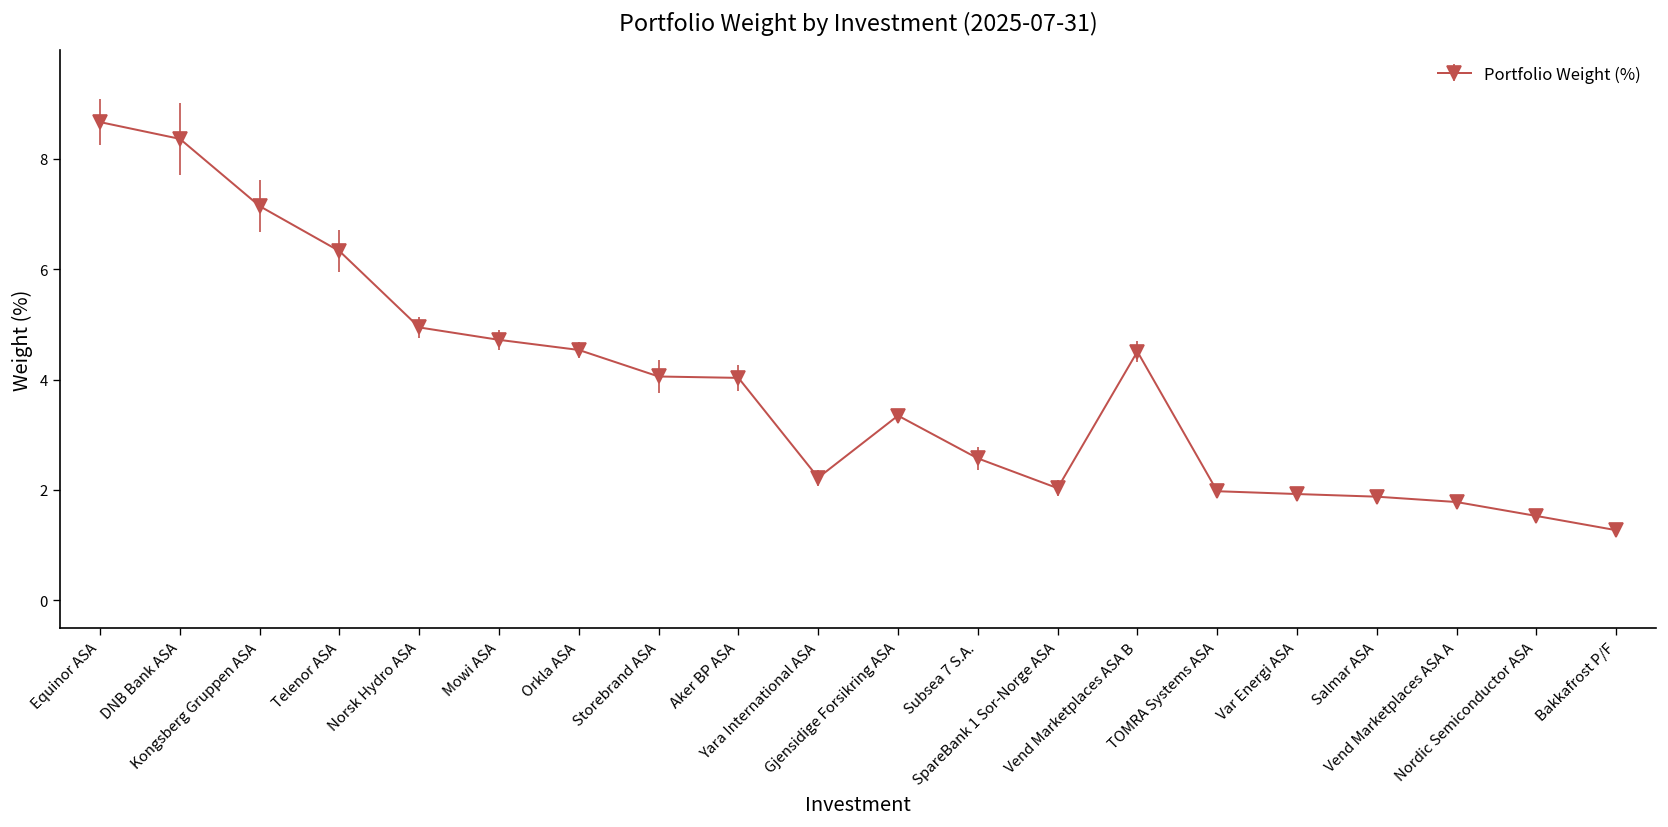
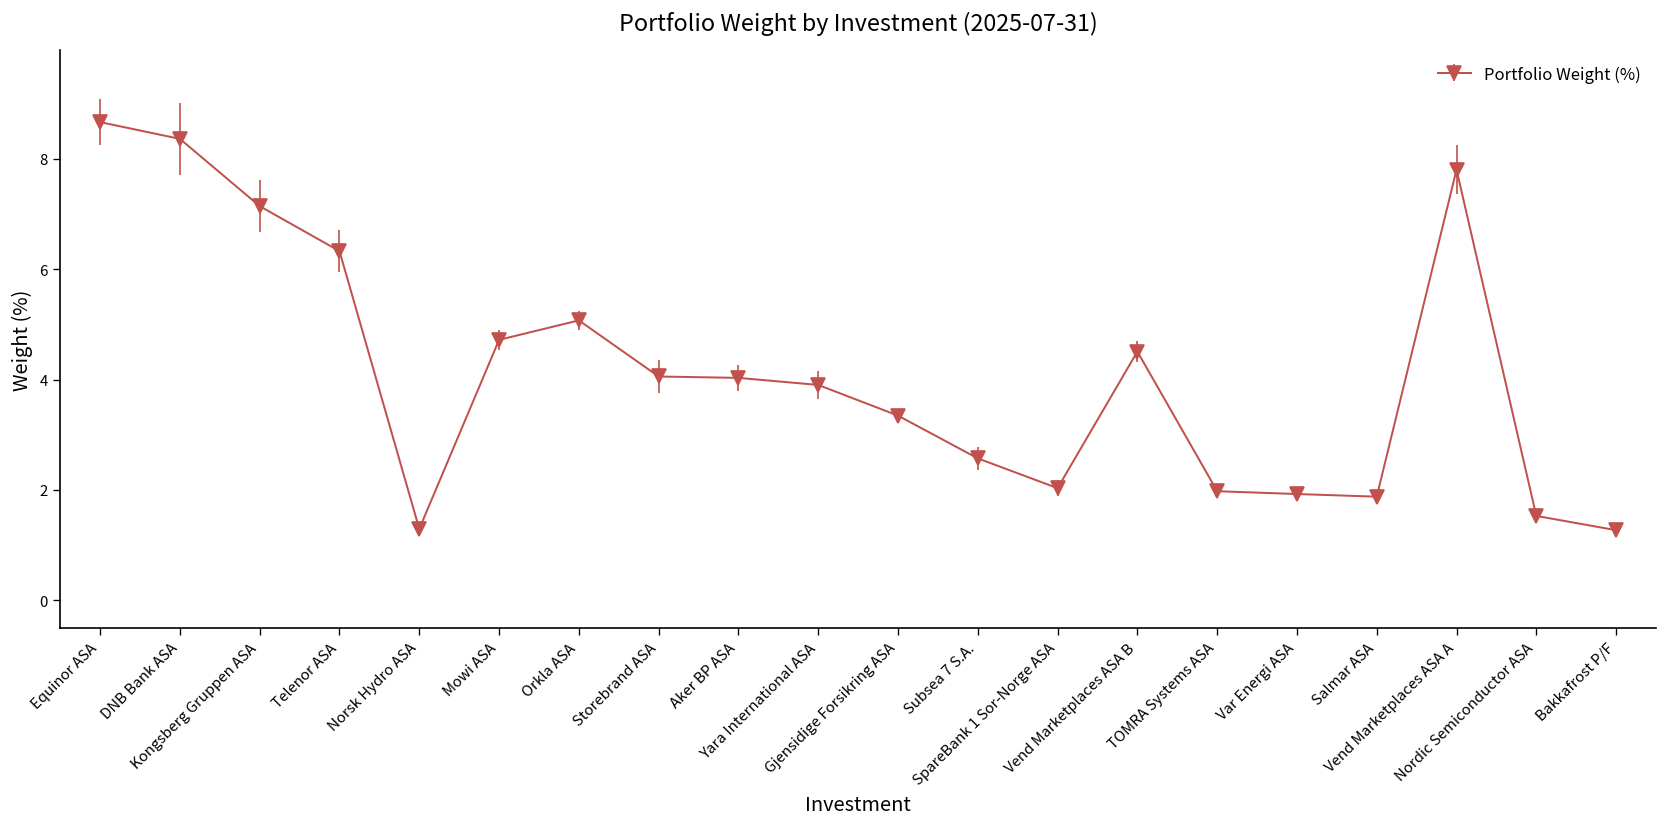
  {
    "Equinor ASA": 8.7,
    "DNB Bank ASA": 8.4,
    "Kongsberg Gruppen ASA": 7.1,
    "Telenor ASA": 6.3,
-   "Norsk Hydro ASA": 4.9,
+   "Norsk Hydro ASA": 1.3,
    "Mowi ASA": 4.7,
-   "Orkla ASA": 4.5,
+   "Orkla ASA": 5.1,
    "Storebrand ASA": 4.1,
    "Aker BP ASA": 4.0,
-   "Yara International ASA": 2.2,
+   "Yara International ASA": 3.9,
    "Gjensidige Forsikring ASA": 3.3,
    "Subsea 7 S.A.": 2.6,
    "SpareBank 1 Sor-Norge ASA": 2.0,
    "Vend Marketplaces ASA B": 4.5,
    "TOMRA Systems ASA": 2.0,
    "Var Energi ASA": 1.9,
    "Salmar ASA": 1.9,
-   "Vend Marketplaces ASA A": 1.8,
+   "Vend Marketplaces ASA A": 7.8,
    "Nordic Semiconductor ASA": 1.5,
    "Bakkafrost P/F": 1.3
  }
